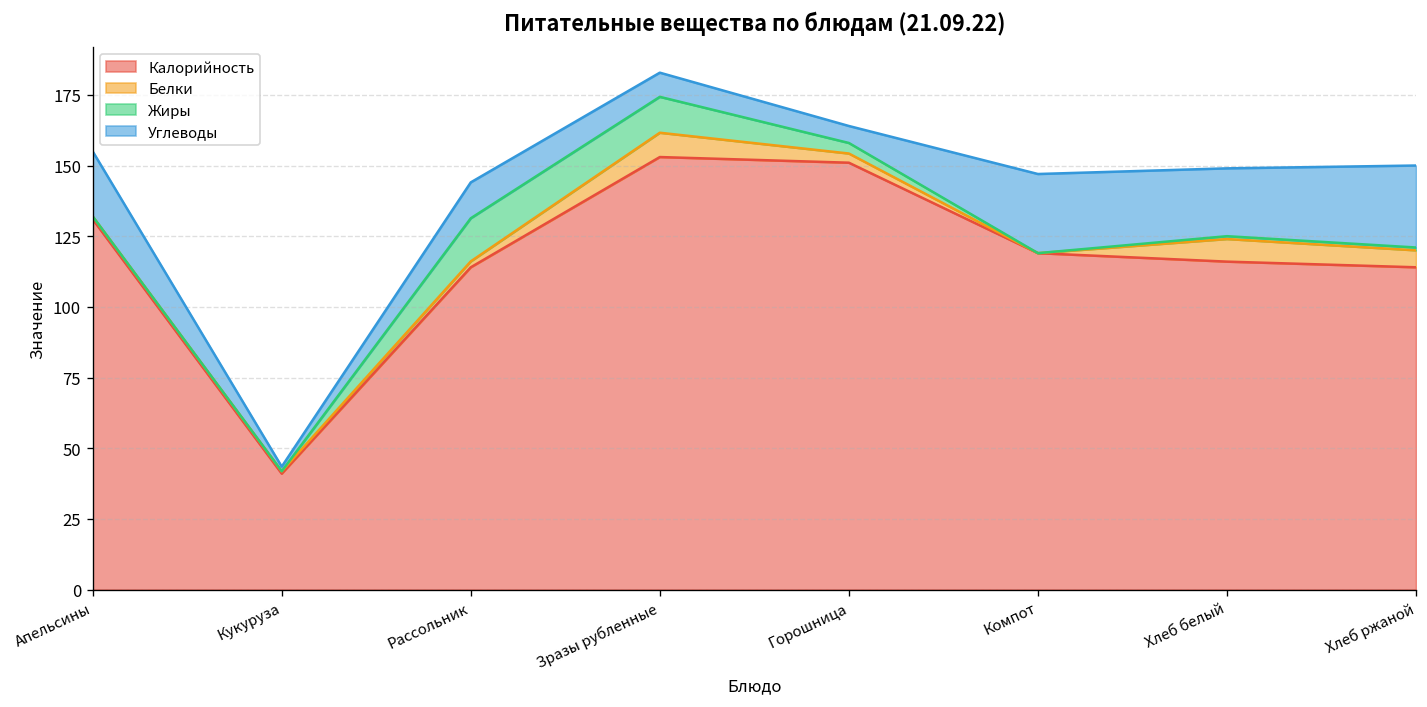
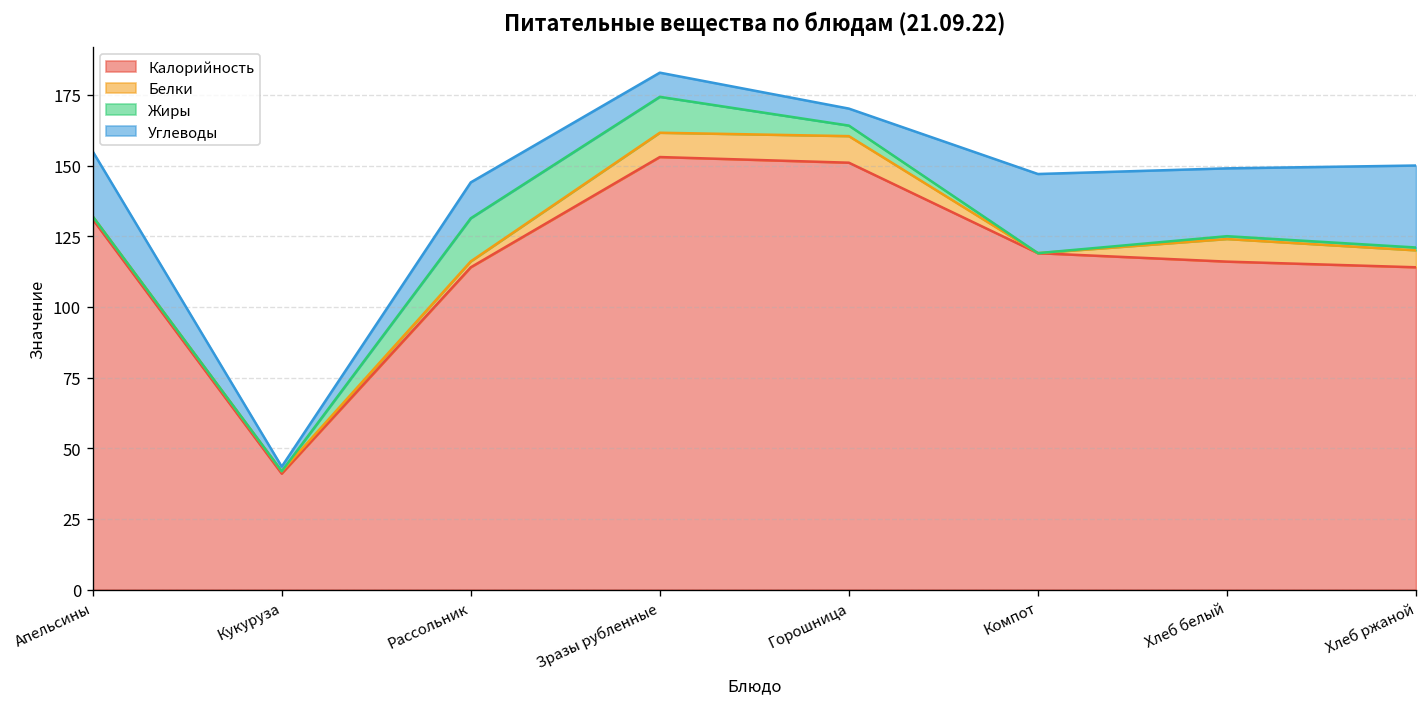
  {
    "Калорийность": {
      "Рассольник": 114,
      "Зразы рубленные": 153,
      "Горошница": 151,
      "Хлеб белый": 116,
      "Хлеб ржаной": 114
    },
    "Белки": {
      "Рассольник": 2,
      "Зразы рубленные": 9,
-     "Горошница": 3
+     "Горошница": 9
    },
    "Жиры": {
      "Рассольник": 15,
      "Зразы рубленные": 13,
      "Горошница": 4
    },
    "Углеводы": {
      "Апельсины": 23,
      "Кукуруза": 2,
      "Рассольник": 13,
      "Зразы рубленные": 9,
      "Горошница": 6,
      "Компот": 28,
      "Хлеб белый": 24,
      "Хлеб ржаной": 29
    }
  }
